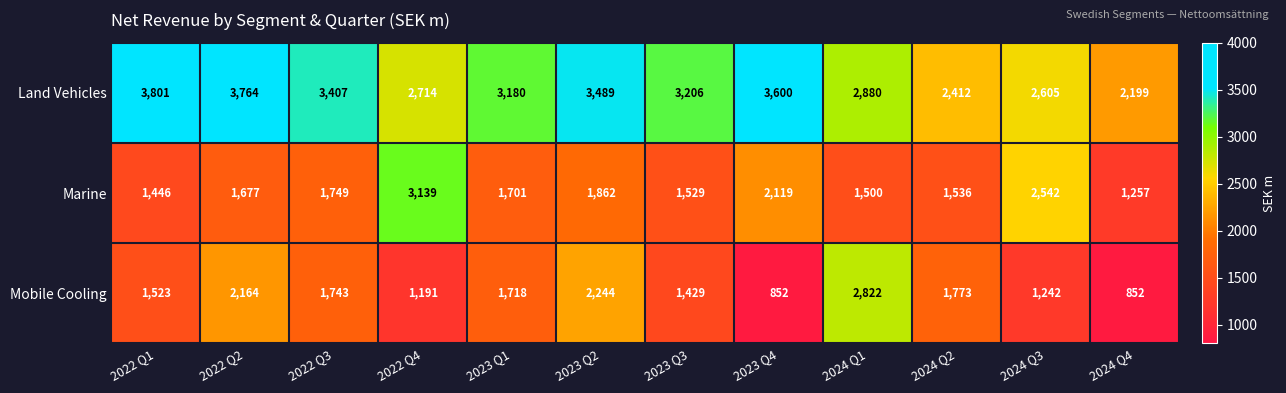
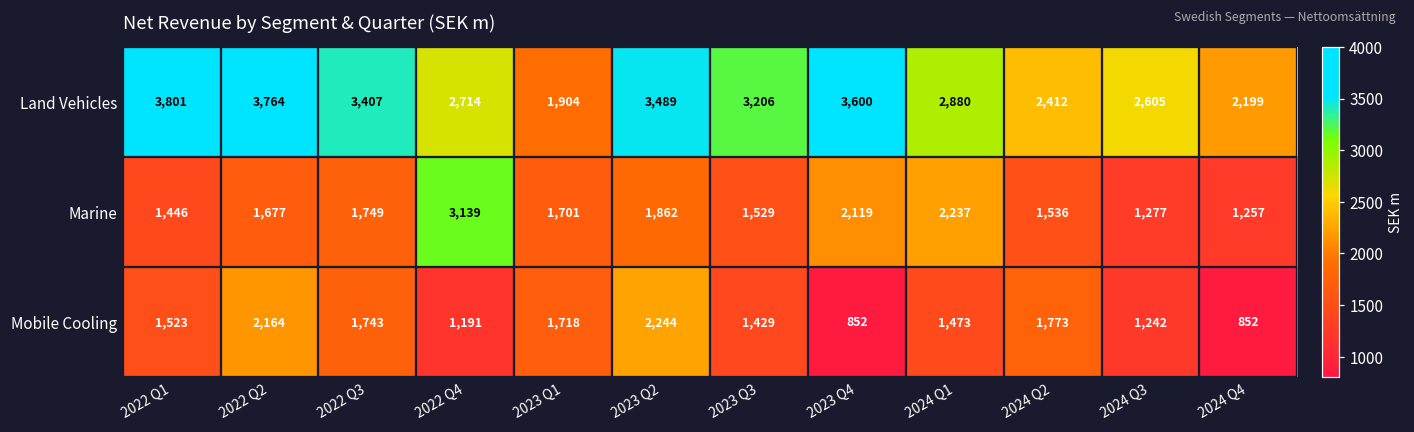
  {
    "Land Vehicles": {
      "2022 Q1": "3,801",
      "2022 Q2": "3,764",
      "2022 Q3": "3,407",
      "2022 Q4": "2,714",
-     "2023 Q1": "3,180",
+     "2023 Q1": "1,904",
      "2023 Q2": "3,489",
      "2023 Q3": "3,206",
      "2023 Q4": "3,600",
      "2024 Q1": "2,880",
      "2024 Q2": "2,412",
      "2024 Q3": "2,605",
      "2024 Q4": "2,199"
    },
    "Marine": {
      "2022 Q1": "1,446",
      "2022 Q2": "1,677",
      "2022 Q3": "1,749",
      "2022 Q4": "3,139",
      "2023 Q1": "1,701",
      "2023 Q2": "1,862",
      "2023 Q3": "1,529",
      "2023 Q4": "2,119",
-     "2024 Q1": "1,500",
+     "2024 Q1": "2,237",
      "2024 Q2": "1,536",
-     "2024 Q3": "2,542",
+     "2024 Q3": "1,277",
      "2024 Q4": "1,257"
    },
    "Mobile Cooling": {
      "2022 Q1": "1,523",
      "2022 Q2": "2,164",
      "2022 Q3": "1,743",
      "2022 Q4": "1,191",
      "2023 Q1": "1,718",
      "2023 Q2": "2,244",
      "2023 Q3": "1,429",
      "2023 Q4": "852",
-     "2024 Q1": "2,822",
+     "2024 Q1": "1,473",
      "2024 Q2": "1,773",
      "2024 Q3": "1,242",
      "2024 Q4": "852"
    }
  }
